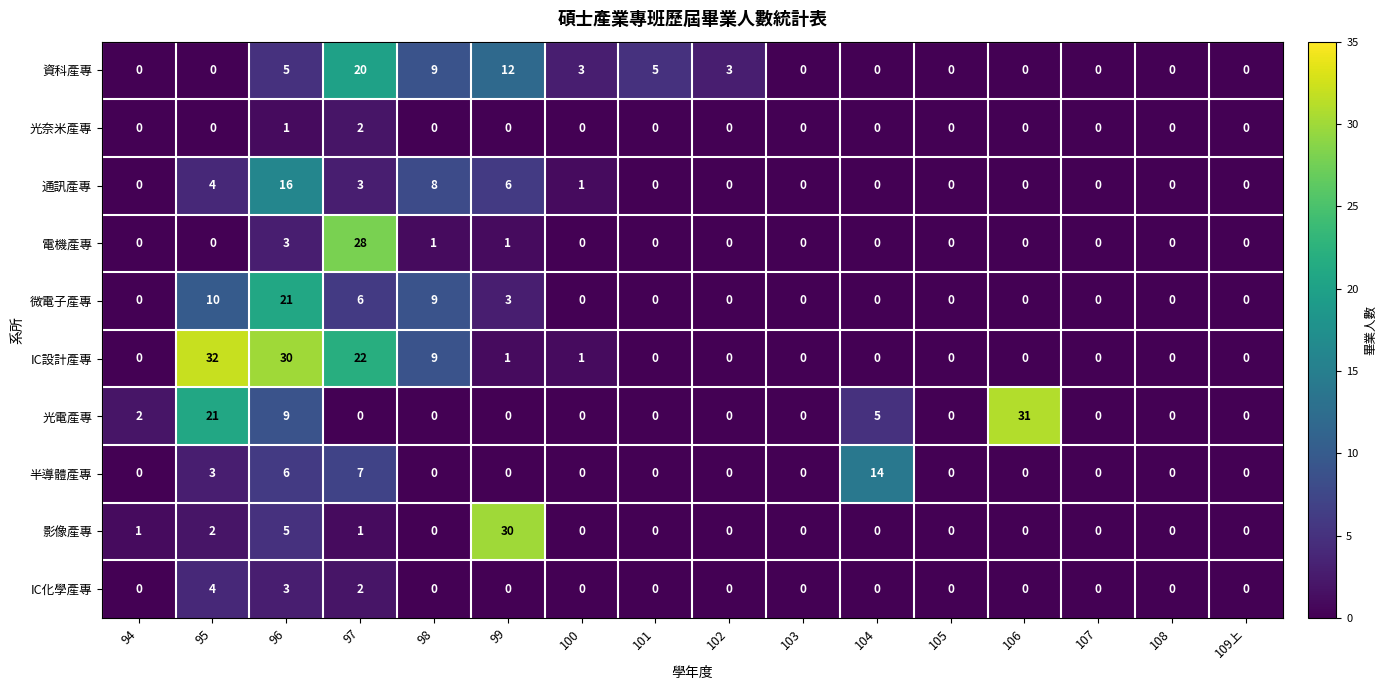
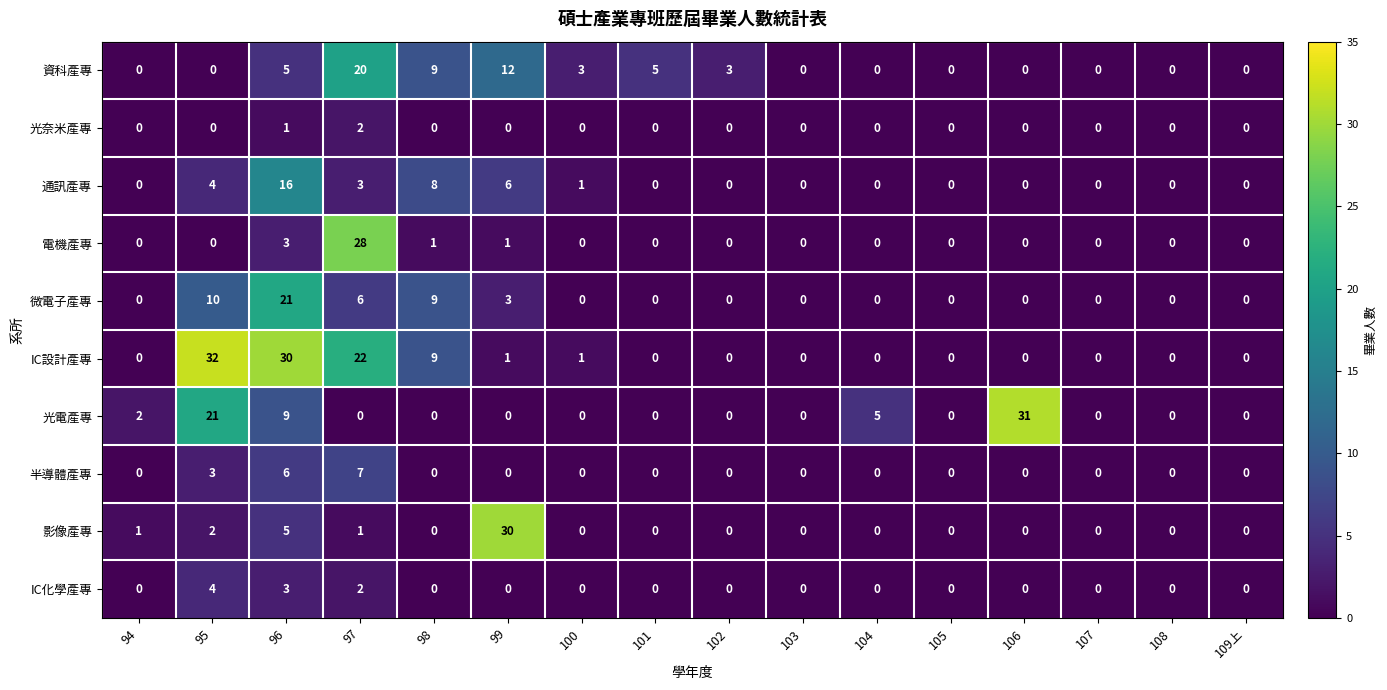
  {
    "資科產專": {
      "94": 0,
      "95": 0,
      "96": 5,
      "97": 20,
      "98": 9,
      "99": 12,
      "100": 3,
      "101": 5,
      "102": 3,
      "103": 0,
      "104": 0,
      "105": 0,
      "106": 0,
      "107": 0,
      "108": 0,
      "109上": 0
    },
    "光奈米產專": {
      "94": 0,
      "95": 0,
      "96": 1,
      "97": 2,
      "98": 0,
      "99": 0,
      "100": 0,
      "101": 0,
      "102": 0,
      "103": 0,
      "104": 0,
      "105": 0,
      "106": 0,
      "107": 0,
      "108": 0,
      "109上": 0
    },
    "通訊產專": {
      "94": 0,
      "95": 4,
      "96": 16,
      "97": 3,
      "98": 8,
      "99": 6,
      "100": 1,
      "101": 0,
      "102": 0,
      "103": 0,
      "104": 0,
      "105": 0,
      "106": 0,
      "107": 0,
      "108": 0,
      "109上": 0
    },
    "電機產專": {
      "94": 0,
      "95": 0,
      "96": 3,
      "97": 28,
      "98": 1,
      "99": 1,
      "100": 0,
      "101": 0,
      "102": 0,
      "103": 0,
      "104": 0,
      "105": 0,
      "106": 0,
      "107": 0,
      "108": 0,
      "109上": 0
    },
    "微電子產專": {
      "94": 0,
      "95": 10,
      "96": 21,
      "97": 6,
      "98": 9,
      "99": 3,
      "100": 0,
      "101": 0,
      "102": 0,
      "103": 0,
      "104": 0,
      "105": 0,
      "106": 0,
      "107": 0,
      "108": 0,
      "109上": 0
    },
    "IC設計產專": {
      "94": 0,
      "95": 32,
      "96": 30,
      "97": 22,
      "98": 9,
      "99": 1,
      "100": 1,
      "101": 0,
      "102": 0,
      "103": 0,
      "104": 0,
      "105": 0,
      "106": 0,
      "107": 0,
      "108": 0,
      "109上": 0
    },
    "光電產專": {
      "94": 2,
      "95": 21,
      "96": 9,
      "97": 0,
      "98": 0,
      "99": 0,
      "100": 0,
      "101": 0,
      "102": 0,
      "103": 0,
      "104": 5,
      "105": 0,
      "106": 31,
      "107": 0,
      "108": 0,
      "109上": 0
    },
    "半導體產專": {
      "94": 0,
      "95": 3,
      "96": 6,
      "97": 7,
      "98": 0,
      "99": 0,
      "100": 0,
      "101": 0,
      "102": 0,
      "103": 0,
-     "104": 14,
+     "104": 0,
      "105": 0,
      "106": 0,
      "107": 0,
      "108": 0,
      "109上": 0
    },
    "影像產專": {
      "94": 1,
      "95": 2,
      "96": 5,
      "97": 1,
      "98": 0,
      "99": 30,
      "100": 0,
      "101": 0,
      "102": 0,
      "103": 0,
      "104": 0,
      "105": 0,
      "106": 0,
      "107": 0,
      "108": 0,
      "109上": 0
    },
    "IC化學產專": {
      "94": 0,
      "95": 4,
      "96": 3,
      "97": 2,
      "98": 0,
      "99": 0,
      "100": 0,
      "101": 0,
      "102": 0,
      "103": 0,
      "104": 0,
      "105": 0,
      "106": 0,
      "107": 0,
      "108": 0,
      "109上": 0
    }
  }
